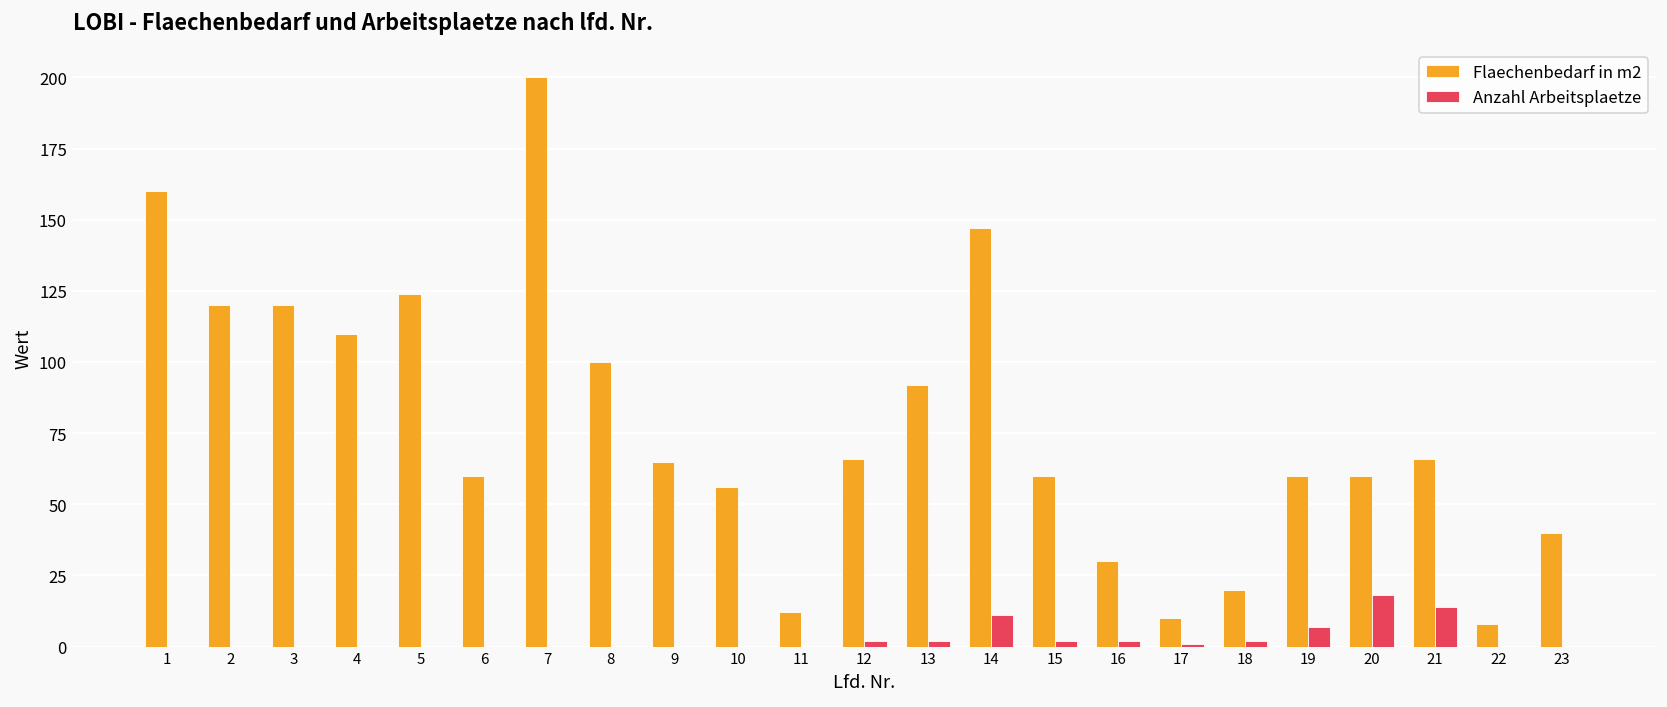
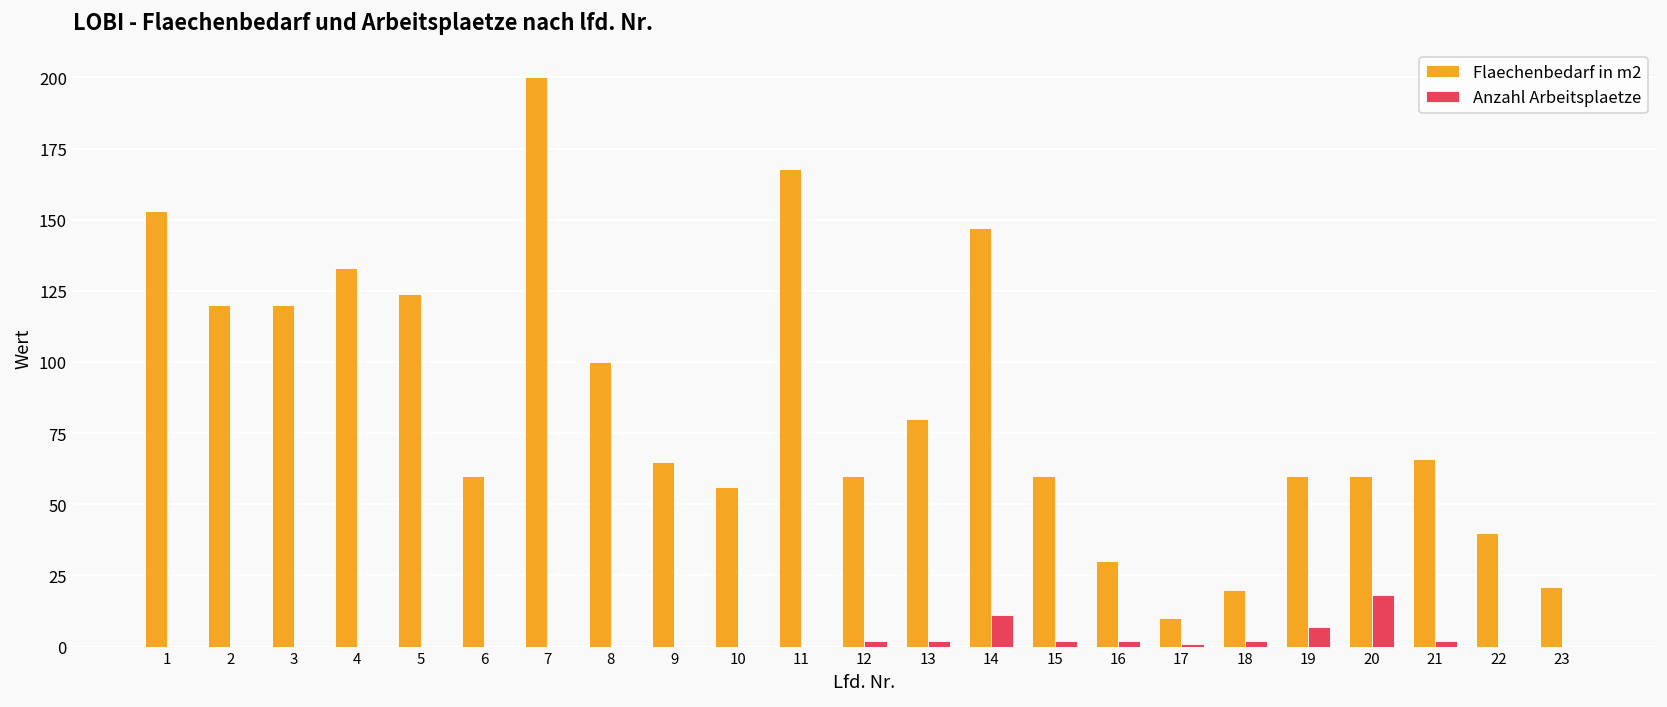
  {
    "Flaechenbedarf in m2": {
-     "1": 160,
+     "1": 153,
      "2": 120,
      "3": 120,
-     "4": 110,
+     "4": 133,
      "5": 124,
      "6": 60,
      "7": 200,
      "8": 100,
      "9": 65,
      "10": 56,
-     "11": 12,
-     "12": 66,
-     "13": 92,
+     "11": 168,
+     "12": 60,
+     "13": 80,
      "14": 147,
      "15": 60,
      "16": 30,
      "17": 10,
      "18": 20,
      "19": 60,
      "20": 60,
      "21": 66,
-     "22": 8,
-     "23": 40
+     "22": 40,
+     "23": 21
    },
    "Anzahl Arbeitsplaetze": {
      "1": 0,
      "2": 0,
      "3": 0,
      "4": 0,
      "5": 0,
      "6": 0,
      "7": 0,
      "8": 0,
      "9": 0,
      "10": 0,
      "11": 0,
      "12": 2,
      "13": 2,
      "14": 11,
      "15": 2,
      "16": 2,
      "18": 2,
      "19": 7,
      "20": 18,
-     "21": 14,
+     "21": 2,
      "22": 0,
      "23": 0
    }
  }
